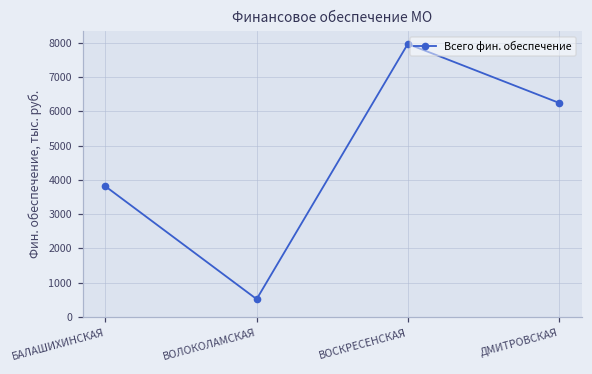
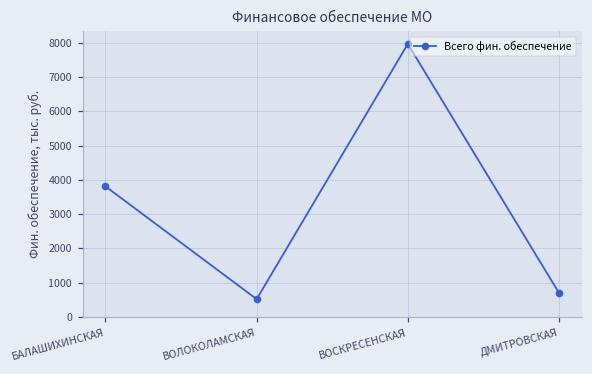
  {
    "БАЛАШИХИНСКАЯ": 3800,
    "ВОЛОКОЛАМСКАЯ": 500,
    "ВОСКРЕСЕНСКАЯ": 8000,
-   "ДМИТРОВСКАЯ": 6200
+   "ДМИТРОВСКАЯ": 700
  }
